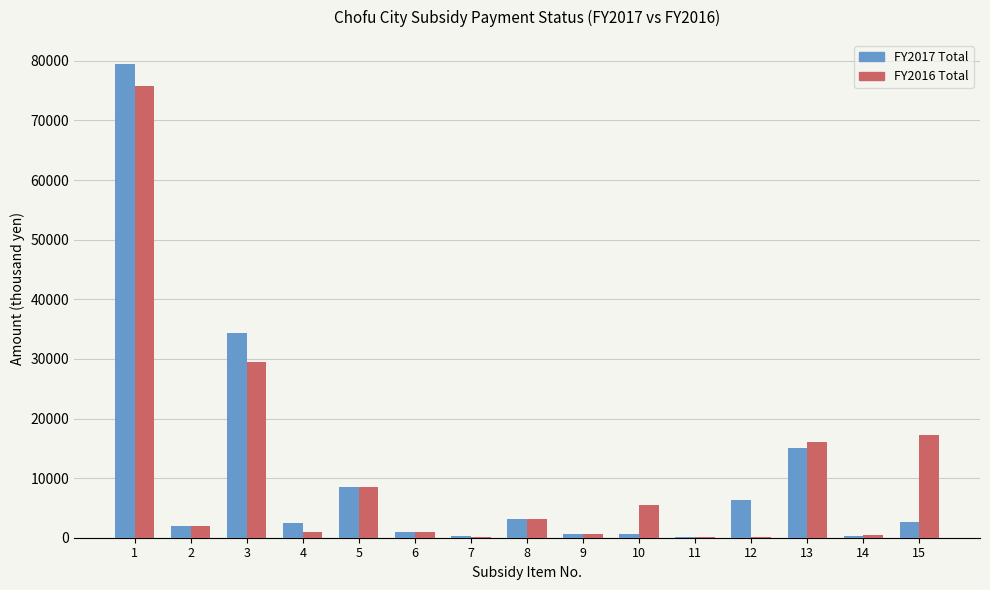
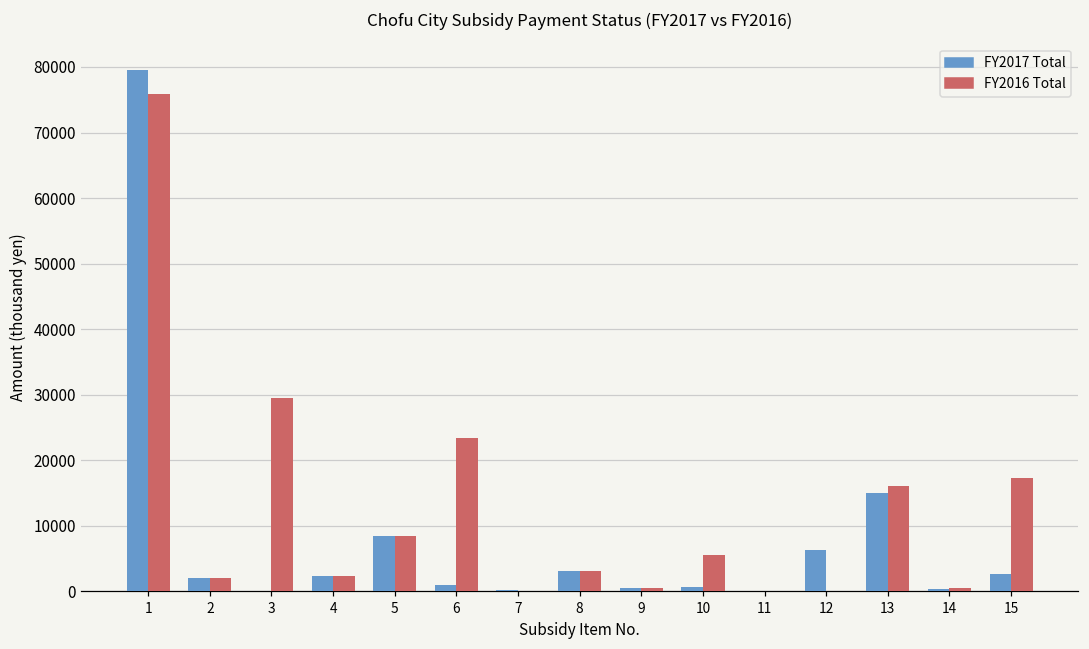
  {
    "FY2017 Total": {
      "1": 80000,
      "2": 2000,
-     "3": 34000,
+     "3": 0,
      "4": 2000,
      "5": 8000,
      "6": 1000,
      "8": 3000,
      "9": 1000,
      "10": 1000,
      "12": 6000,
      "13": 15000,
      "15": 3000
    },
    "FY2016 Total": {
      "1": 76000,
      "2": 2000,
      "3": 30000,
-     "4": 1000,
+     "4": 2000,
      "5": 8000,
-     "6": 1000,
+     "6": 23000,
      "8": 3000,
      "9": 1000,
      "10": 6000,
      "13": 16000,
      "14": 1000,
      "15": 17000
    }
  }
